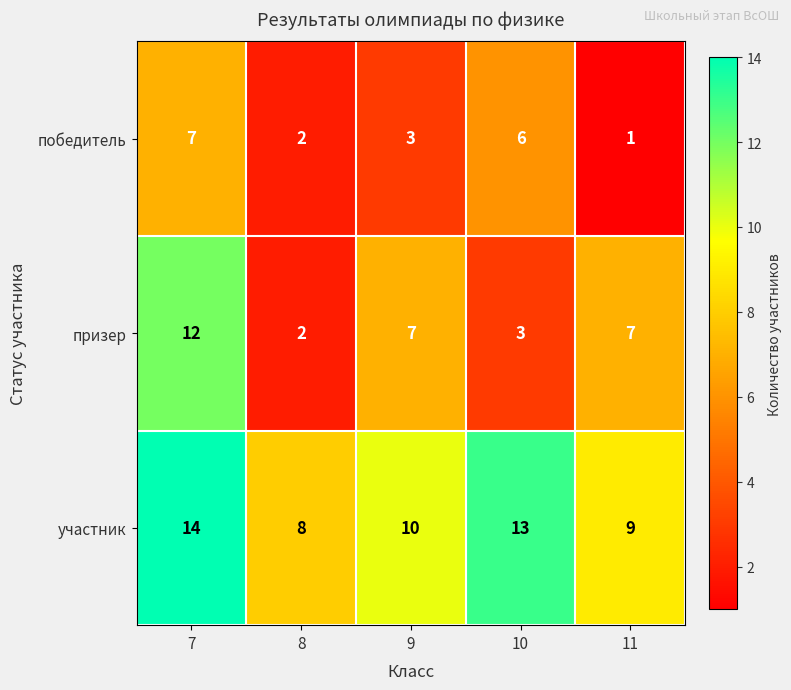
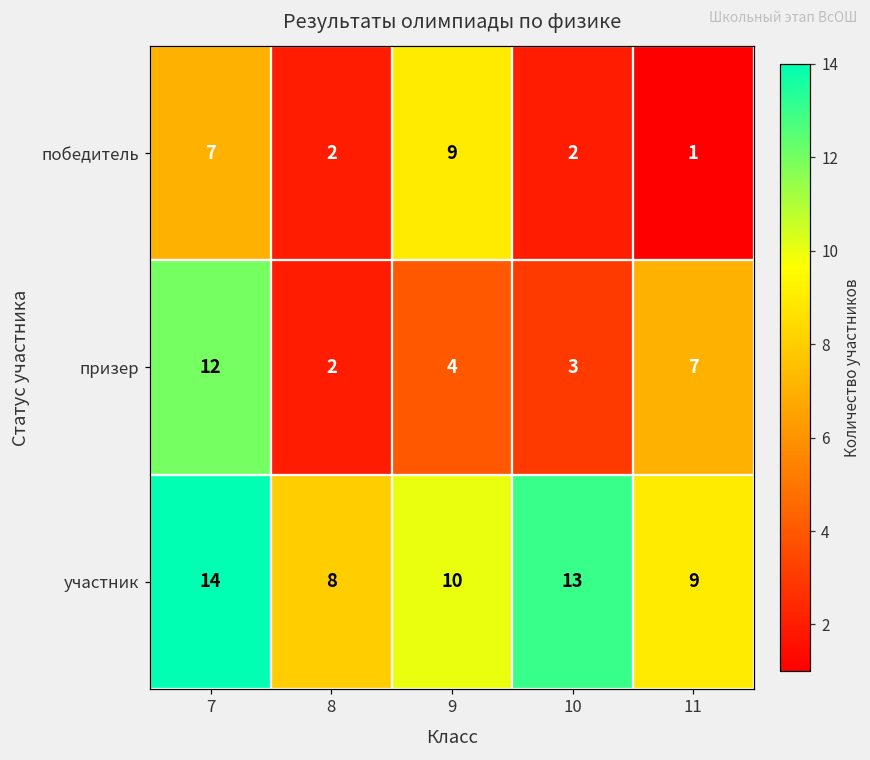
  {
    "победитель": {
      "7": 7,
      "8": 2,
-     "9": 3,
-     "10": 6,
+     "9": 9,
+     "10": 2,
      "11": 1
    },
    "призер": {
      "7": 12,
      "8": 2,
-     "9": 7,
+     "9": 4,
      "10": 3,
      "11": 7
    },
    "участник": {
      "7": 14,
      "8": 8,
      "9": 10,
      "10": 13,
      "11": 9
    }
  }
